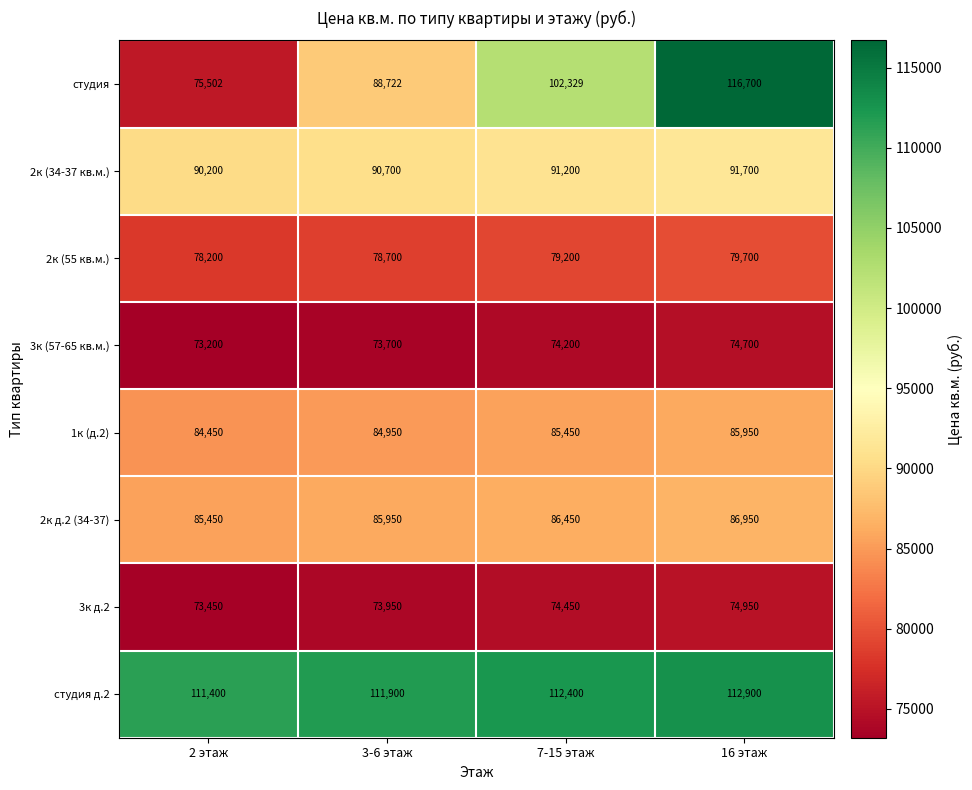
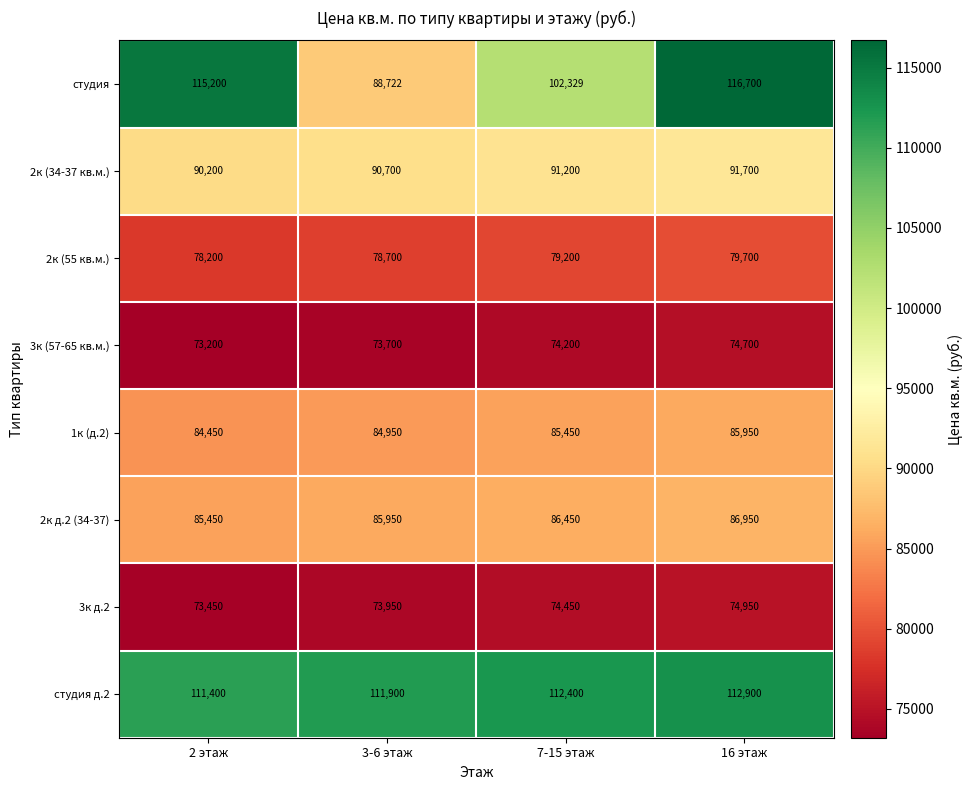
  {
    "студия": {
-     "2 этаж": "75,502",
+     "2 этаж": "115,200",
      "3-6 этаж": "88,722",
      "7-15 этаж": "102,329",
      "16 этаж": "116,700"
    },
    "2к (34-37 кв.м.)": {
      "2 этаж": "90,200",
      "3-6 этаж": "90,700",
      "7-15 этаж": "91,200",
      "16 этаж": "91,700"
    },
    "2к (55 кв.м.)": {
      "2 этаж": "78,200",
      "3-6 этаж": "78,700",
      "7-15 этаж": "79,200",
      "16 этаж": "79,700"
    },
    "3к (57-65 кв.м.)": {
      "2 этаж": "73,200",
      "3-6 этаж": "73,700",
      "7-15 этаж": "74,200",
      "16 этаж": "74,700"
    },
    "1к (д.2)": {
      "2 этаж": "84,450",
      "3-6 этаж": "84,950",
      "7-15 этаж": "85,450",
      "16 этаж": "85,950"
    },
    "2к д.2 (34-37)": {
      "2 этаж": "85,450",
      "3-6 этаж": "85,950",
      "7-15 этаж": "86,450",
      "16 этаж": "86,950"
    },
    "3к д.2": {
      "2 этаж": "73,450",
      "3-6 этаж": "73,950",
      "7-15 этаж": "74,450",
      "16 этаж": "74,950"
    },
    "студия д.2": {
      "2 этаж": "111,400",
      "3-6 этаж": "111,900",
      "7-15 этаж": "112,400",
      "16 этаж": "112,900"
    }
  }
